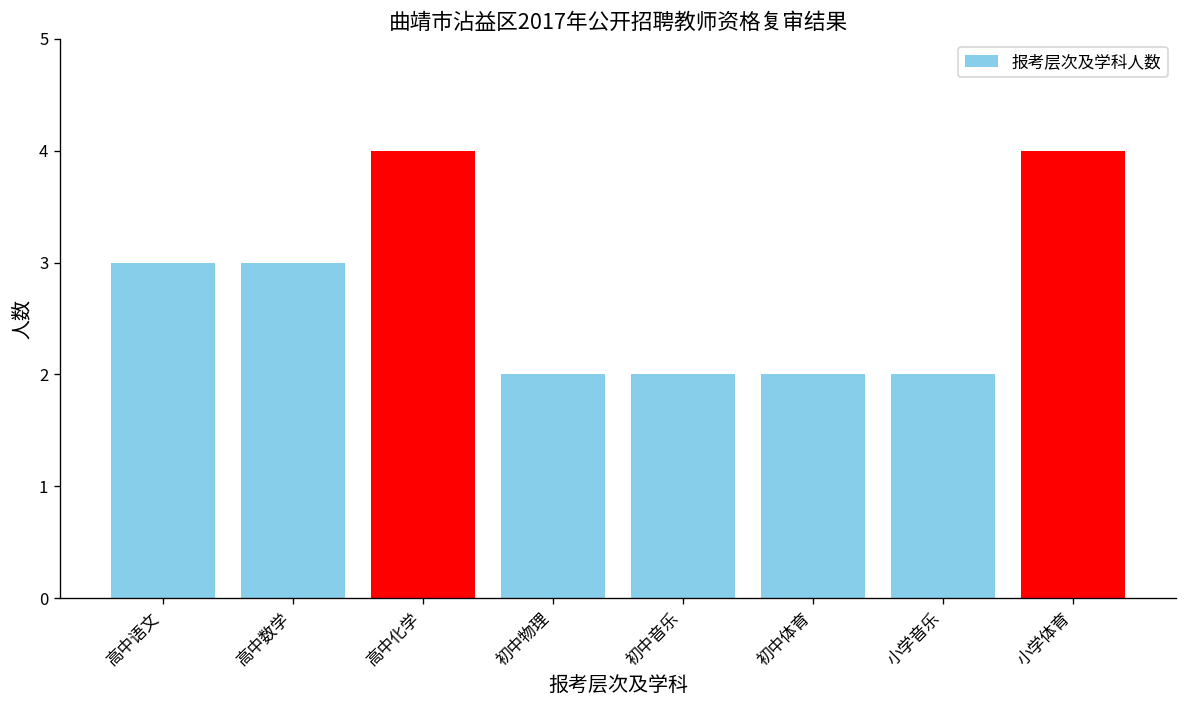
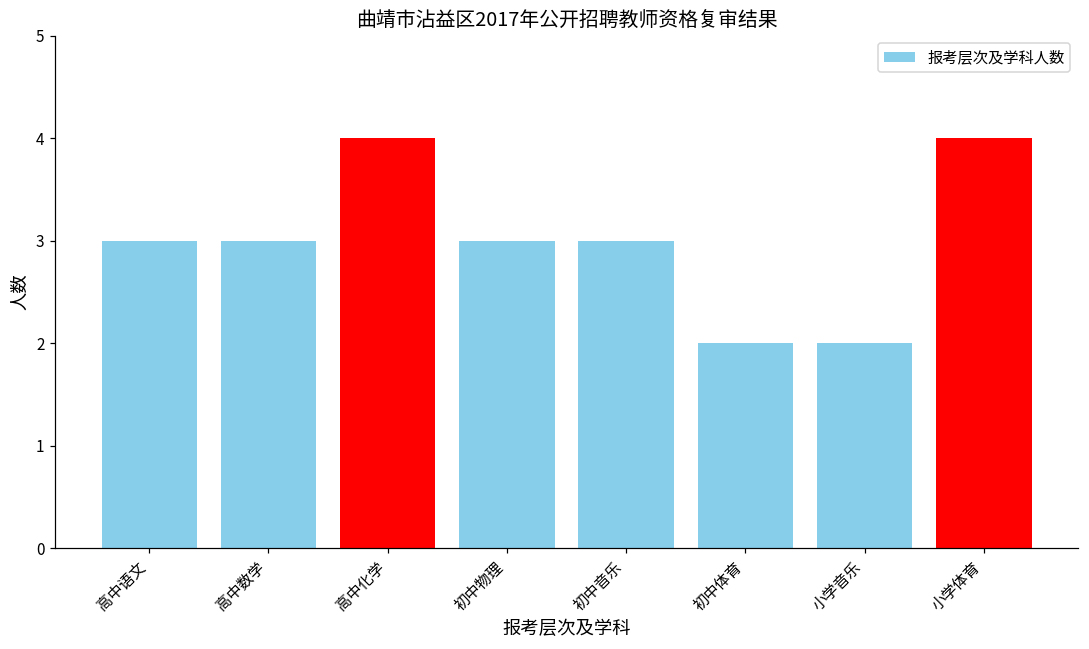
  {
    "高中语文": 3,
    "高中数学": 3,
    "高中化学": 4,
-   "初中物理": 2,
-   "初中音乐": 2,
+   "初中物理": 3,
+   "初中音乐": 3,
    "初中体育": 2,
    "小学音乐": 2,
    "小学体育": 4
  }
